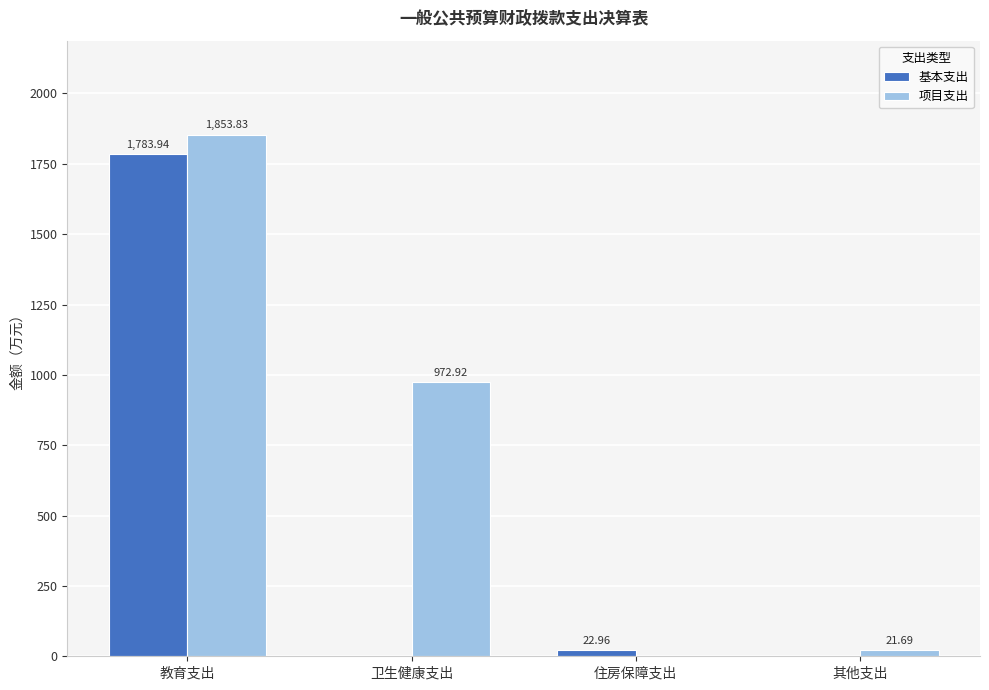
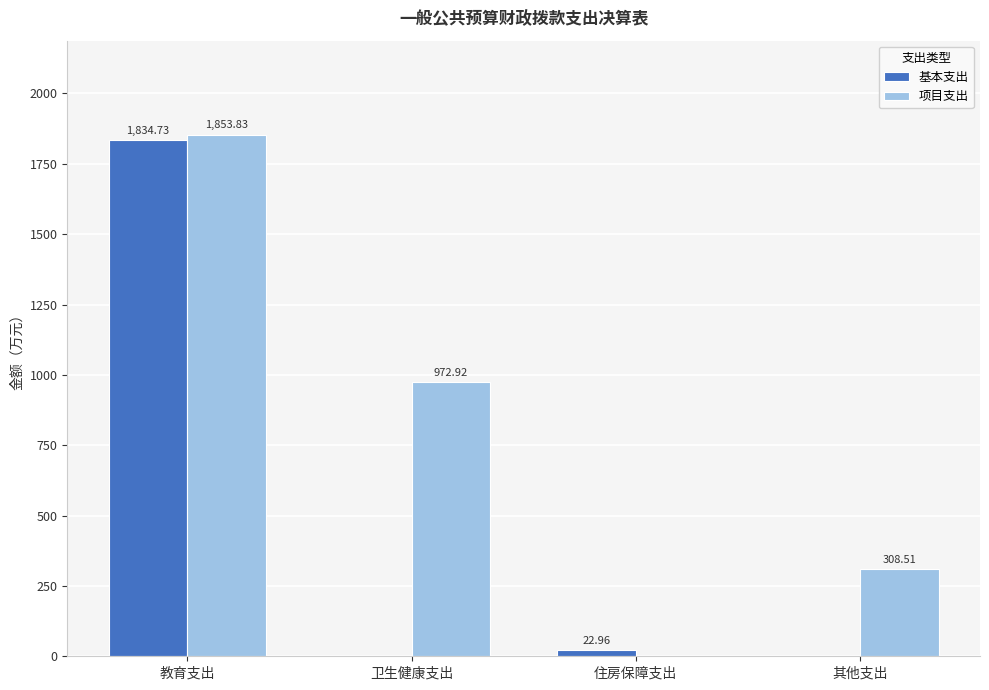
  {
    "基本支出": {
-     "教育支出": "1,783.94",
+     "教育支出": "1,834.73",
      "住房保障支出": "22.96"
    },
    "项目支出": {
      "教育支出": "1,853.83",
      "卫生健康支出": "972.92",
-     "其他支出": "21.69"
+     "其他支出": "308.51"
    }
  }
